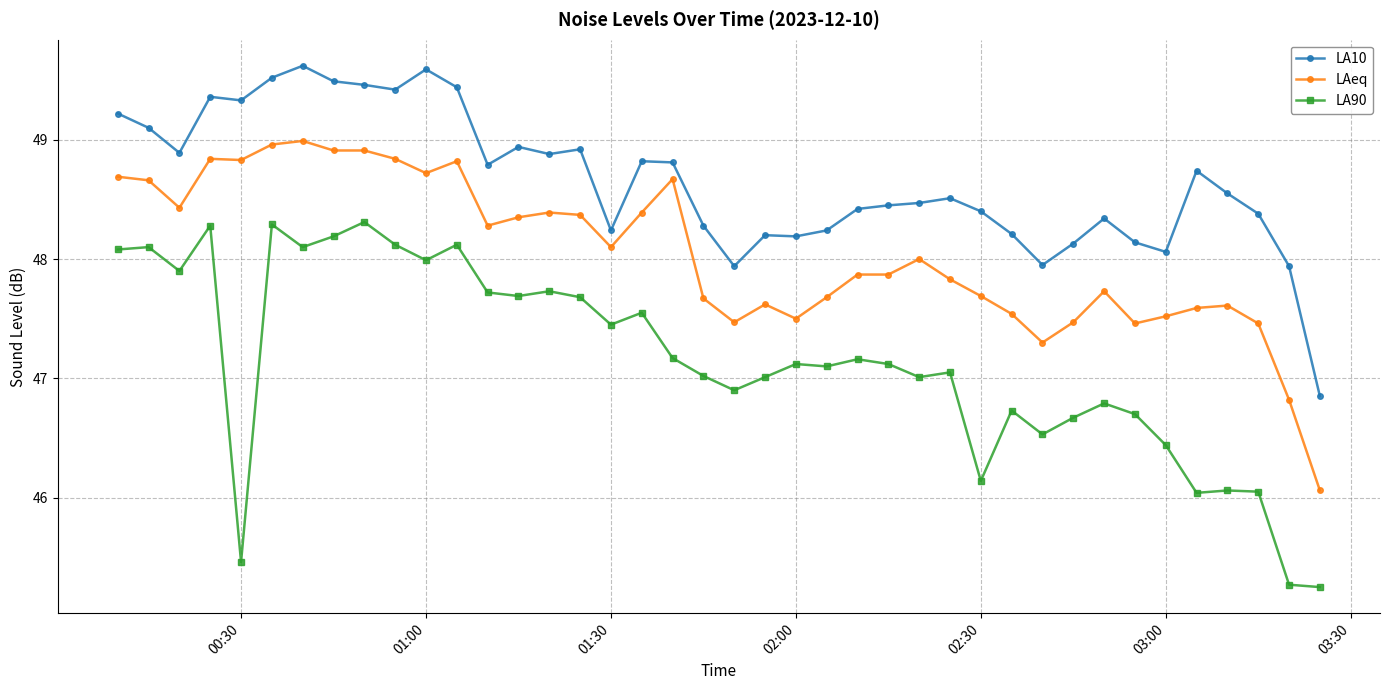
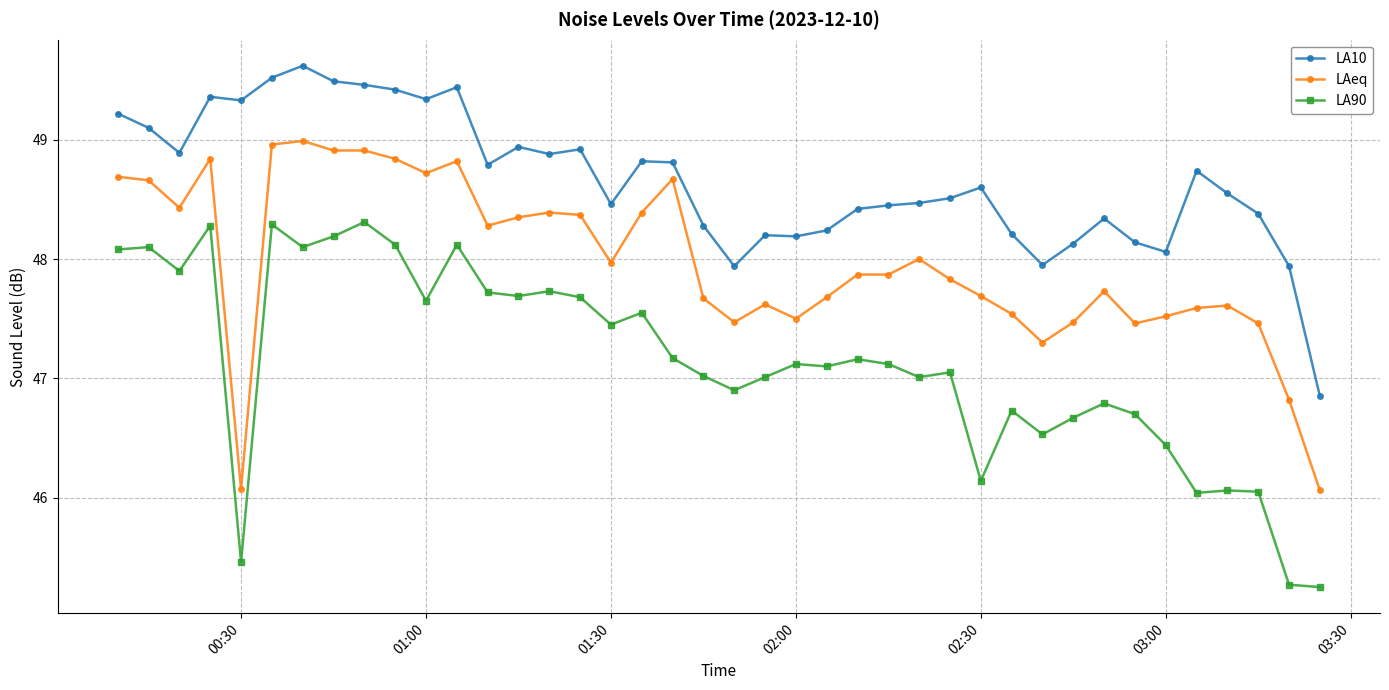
  {
    "LA10": {
      "00:30": 49.33,
-     "01:00": 49.59,
-     "01:30": 48.24,
+     "01:00": 49.34,
+     "01:30": 48.46,
      "02:00": 48.19,
-     "02:30": 48.4,
+     "02:30": 48.6,
      "03:00": 48.06
    },
    "LAeq": {
-     "00:30": 48.83,
+     "00:30": 46.07,
      "01:00": 48.72,
-     "01:30": 48.10,
+     "01:30": 47.97,
      "02:00": 47.50,
      "02:30": 47.69,
      "03:00": 47.52
    },
    "LA90": {
      "00:30": 45.46,
-     "01:00": 47.99,
+     "01:00": 47.65,
      "01:30": 47.45,
      "02:00": 47.12,
      "02:30": 46.14,
      "03:00": 46.44
    }
  }
